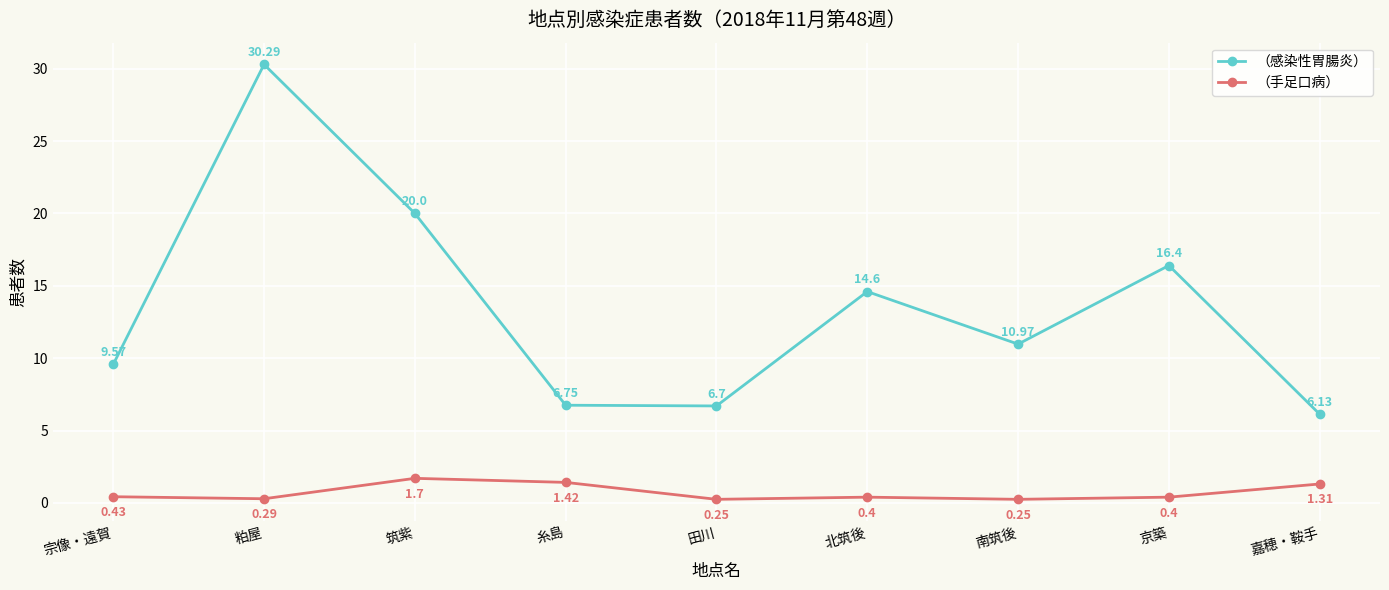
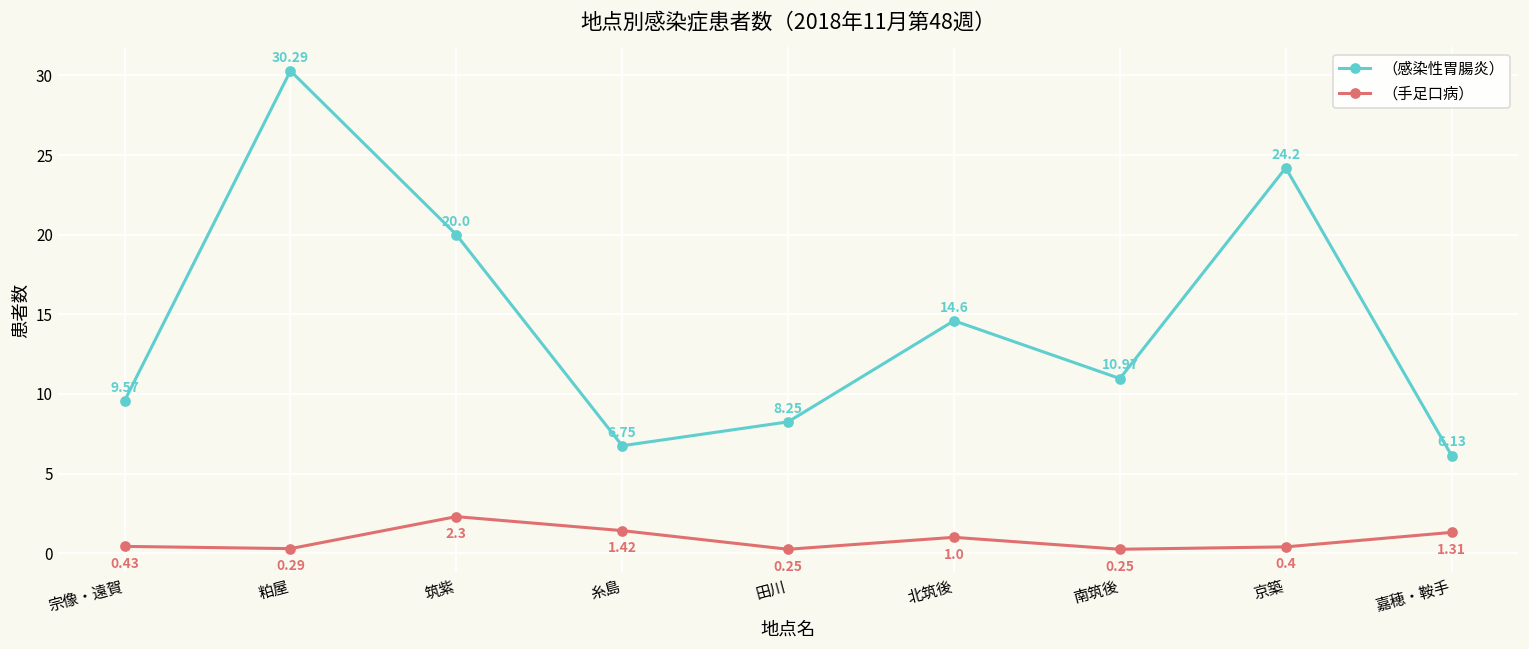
  {
    "（感染性胃腸炎）": {
      "宗像・遠賀": 9.57,
      "粕屋": 30.29,
      "筑紫": 20.0,
      "糸島": 6.75,
-     "田川": 6.7,
+     "田川": 8.25,
      "北筑後": 14.6,
      "南筑後": 10.97,
-     "京築": 16.4,
+     "京築": 24.2,
      "嘉穂・鞍手": 6.13
    },
    "（手足口病）": {
      "宗像・遠賀": 0.43,
      "粕屋": 0.29,
-     "筑紫": 1.7,
+     "筑紫": 2.3,
      "糸島": 1.42,
      "田川": 0.25,
-     "北筑後": 0.4,
+     "北筑後": 1.0,
      "南筑後": 0.25,
      "京築": 0.4,
      "嘉穂・鞍手": 1.31
    }
  }
